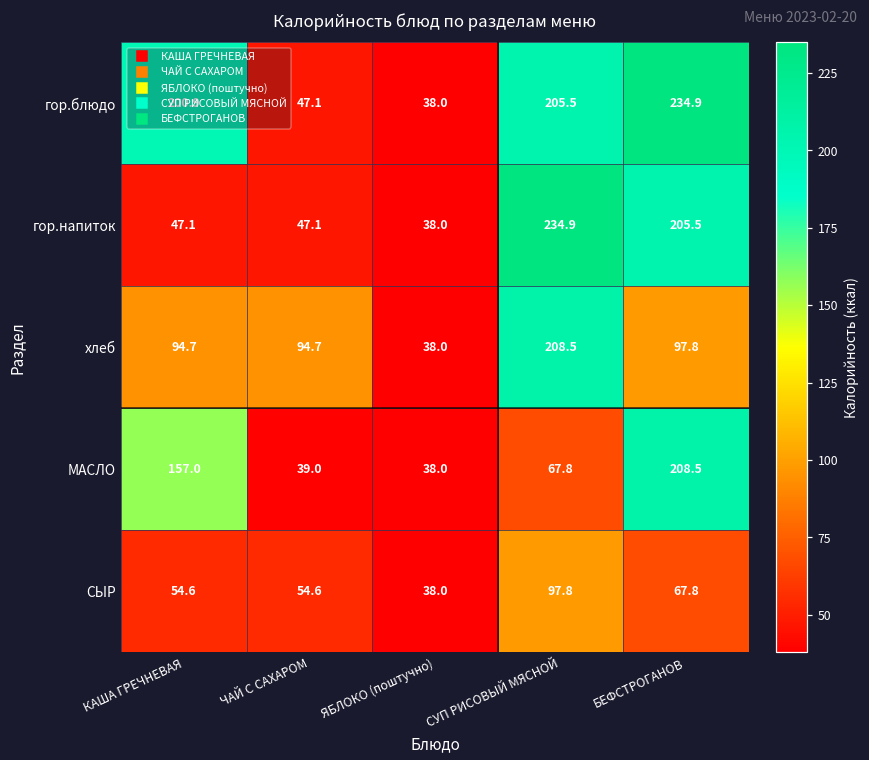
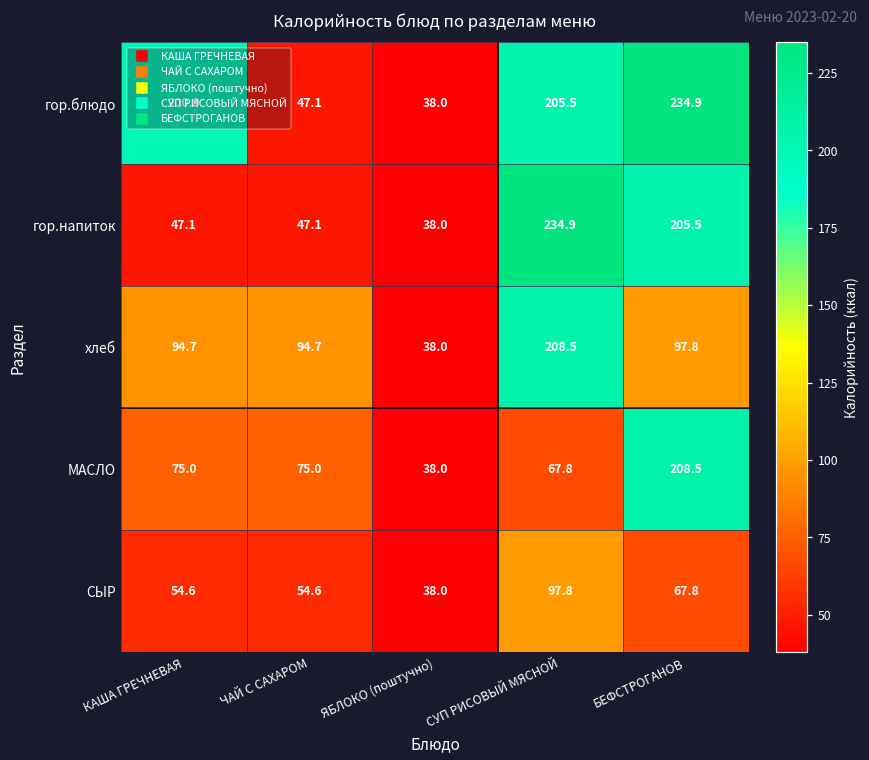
  {
    "гор.блюдо": {
      "ЧАЙ С САХАРОМ": 47.1,
      "ЯБЛОКО (поштучно)": 38.0,
      "СУП РИСОВЫЙ МЯСНОЙ": 205.5,
      "БЕФСТРОГАНОВ": 234.9
    },
    "гор.напиток": {
      "КАША ГРЕЧНЕВАЯ": 47.1,
      "ЧАЙ С САХАРОМ": 47.1,
      "ЯБЛОКО (поштучно)": 38.0,
      "СУП РИСОВЫЙ МЯСНОЙ": 234.9,
      "БЕФСТРОГАНОВ": 205.5
    },
    "хлеб": {
      "КАША ГРЕЧНЕВАЯ": 94.7,
      "ЧАЙ С САХАРОМ": 94.7,
      "ЯБЛОКО (поштучно)": 38.0,
      "СУП РИСОВЫЙ МЯСНОЙ": 208.5,
      "БЕФСТРОГАНОВ": 97.8
    },
    "МАСЛО": {
-     "КАША ГРЕЧНЕВАЯ": 157.0,
-     "ЧАЙ С САХАРОМ": 39.0,
+     "КАША ГРЕЧНЕВАЯ": 75.0,
+     "ЧАЙ С САХАРОМ": 75.0,
      "ЯБЛОКО (поштучно)": 38.0,
      "СУП РИСОВЫЙ МЯСНОЙ": 67.8,
      "БЕФСТРОГАНОВ": 208.5
    },
    "СЫР": {
      "КАША ГРЕЧНЕВАЯ": 54.6,
      "ЧАЙ С САХАРОМ": 54.6,
      "ЯБЛОКО (поштучно)": 38.0,
      "СУП РИСОВЫЙ МЯСНОЙ": 97.8,
      "БЕФСТРОГАНОВ": 67.8
    }
  }
